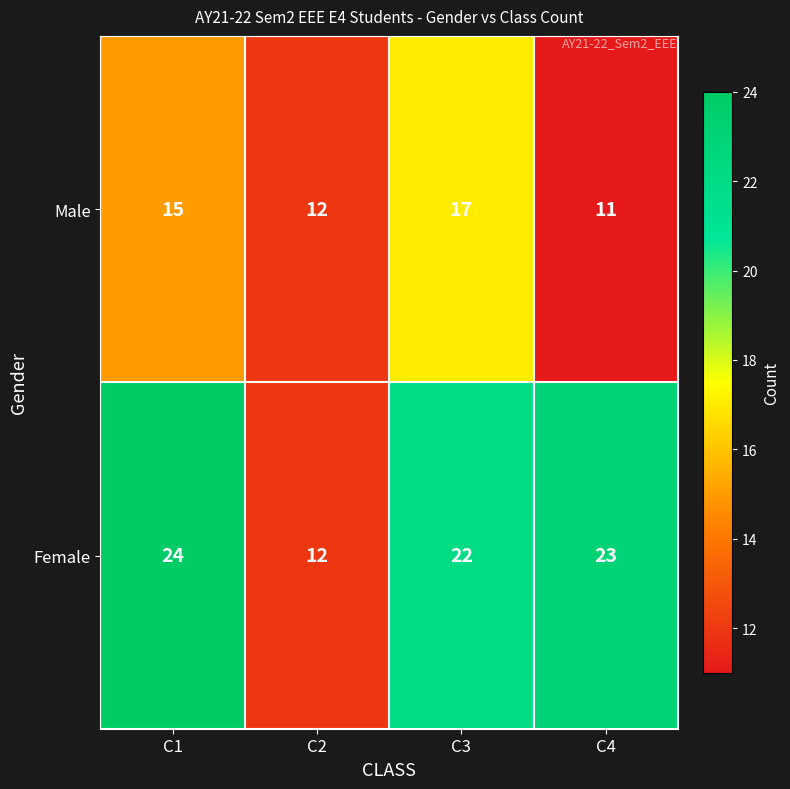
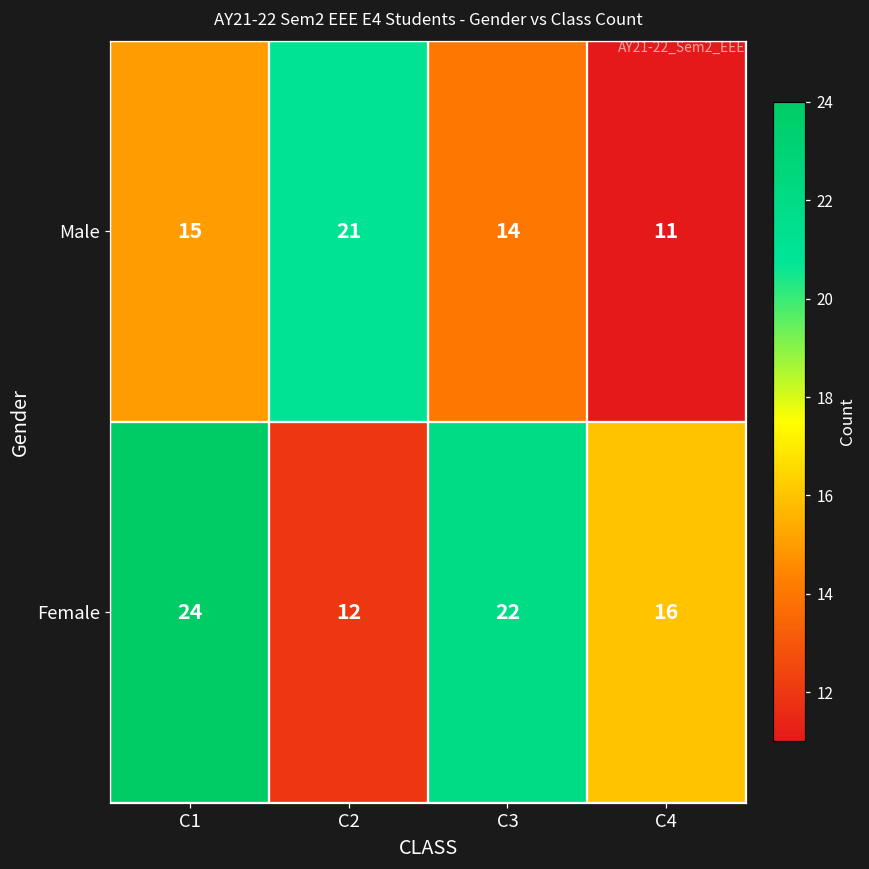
  {
    "Male": {
      "C1": 15,
-     "C2": 12,
-     "C3": 17
+     "C2": 21,
+     "C3": 14
    },
    "Female": {
      "C1": 24,
      "C2": 12,
      "C3": 22,
-     "C4": 23
+     "C4": 16
    }
  }
